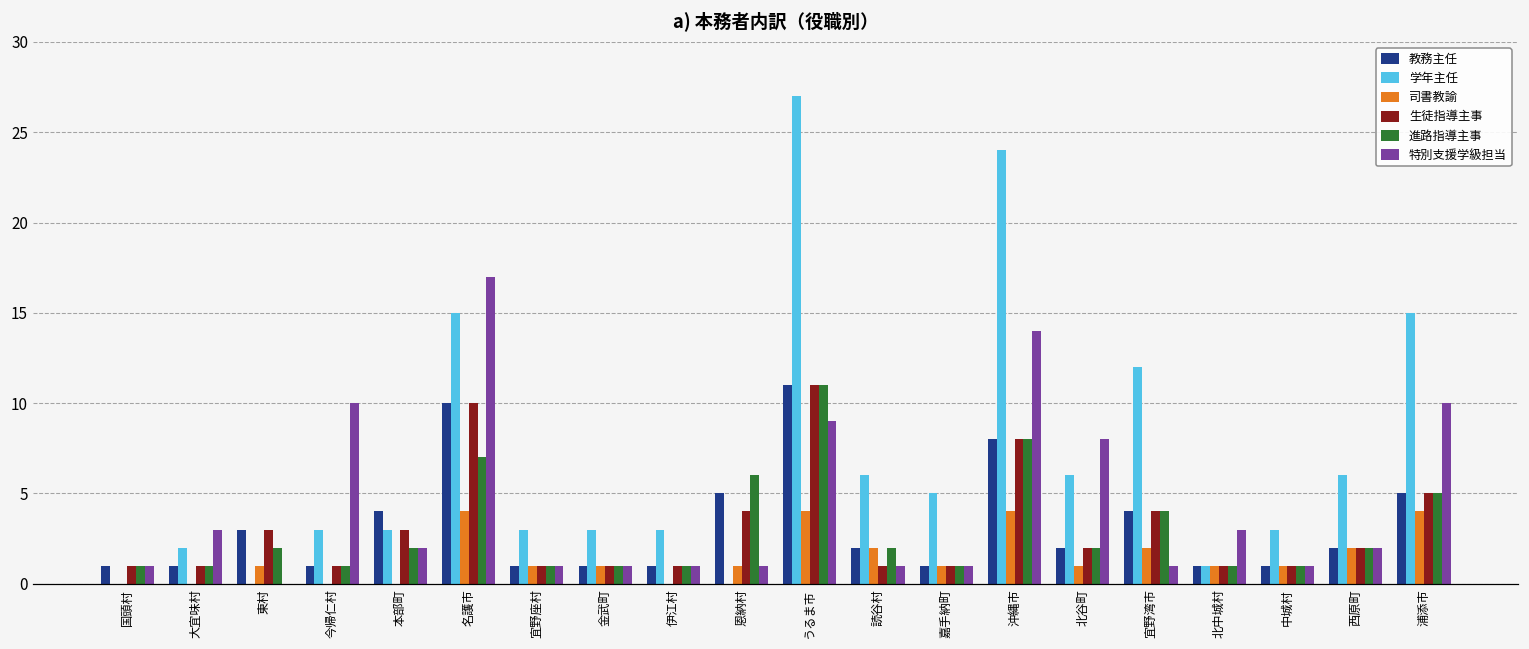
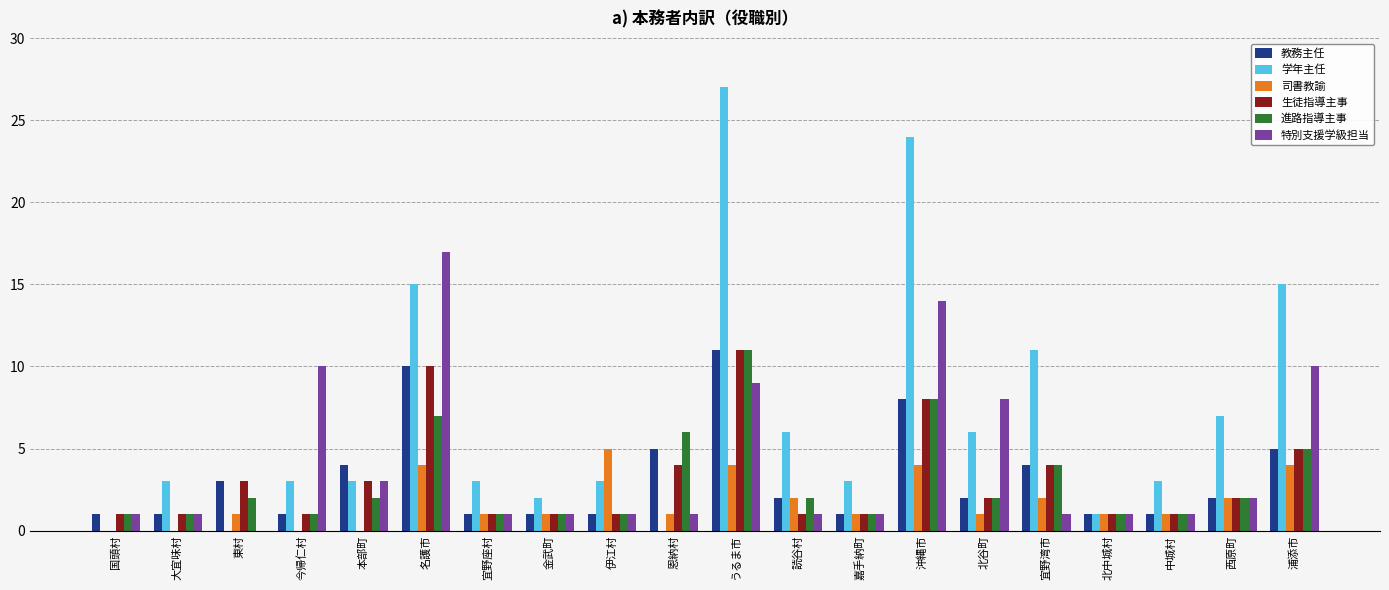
  {
    "教務主任": {
      "国頭村": 1,
      "大宜味村": 1,
      "東村": 3,
      "今帰仁村": 1,
      "本部町": 4,
      "名護市": 10,
      "宜野座村": 1,
      "金武町": 1,
      "伊江村": 1,
      "恩納村": 5,
      "うるま市": 11,
      "読谷村": 2,
      "嘉手納町": 1,
      "沖縄市": 8,
      "北谷町": 2,
      "宜野湾市": 4,
      "北中城村": 1,
      "中城村": 1,
      "西原町": 2,
      "浦添市": 5
    },
    "学年主任": {
      "国頭村": 0,
-     "大宜味村": 2,
+     "大宜味村": 3,
      "東村": 0,
      "今帰仁村": 3,
      "本部町": 3,
      "名護市": 15,
      "宜野座村": 3,
-     "金武町": 3,
+     "金武町": 2,
      "伊江村": 3,
      "恩納村": 0,
      "うるま市": 27,
      "読谷村": 6,
-     "嘉手納町": 5,
+     "嘉手納町": 3,
      "沖縄市": 24,
      "北谷町": 6,
-     "宜野湾市": 12,
+     "宜野湾市": 11,
      "北中城村": 1,
      "中城村": 3,
-     "西原町": 6,
+     "西原町": 7,
      "浦添市": 15
    },
    "司書教諭": {
      "国頭村": 0,
      "大宜味村": 0,
      "東村": 1,
      "今帰仁村": 0,
      "本部町": 0,
      "名護市": 4,
      "宜野座村": 1,
      "金武町": 1,
-     "伊江村": 0,
+     "伊江村": 5,
      "恩納村": 1,
      "うるま市": 4,
      "読谷村": 2,
      "嘉手納町": 1,
      "沖縄市": 4,
      "北谷町": 1,
      "宜野湾市": 2,
      "北中城村": 1,
      "中城村": 1,
      "西原町": 2,
      "浦添市": 4
    },
    "生徒指導主事": {
      "国頭村": 1,
      "大宜味村": 1,
      "東村": 3,
      "今帰仁村": 1,
      "本部町": 3,
      "名護市": 10,
      "宜野座村": 1,
      "金武町": 1,
      "伊江村": 1,
      "恩納村": 4,
      "うるま市": 11,
      "読谷村": 1,
      "嘉手納町": 1,
      "沖縄市": 8,
      "北谷町": 2,
      "宜野湾市": 4,
      "北中城村": 1,
      "中城村": 1,
      "西原町": 2,
      "浦添市": 5
    },
    "進路指導主事": {
      "国頭村": 1,
      "大宜味村": 1,
      "東村": 2,
      "今帰仁村": 1,
      "本部町": 2,
      "名護市": 7,
      "宜野座村": 1,
      "金武町": 1,
      "伊江村": 1,
      "恩納村": 6,
      "うるま市": 11,
      "読谷村": 2,
      "嘉手納町": 1,
      "沖縄市": 8,
      "北谷町": 2,
      "宜野湾市": 4,
      "北中城村": 1,
      "中城村": 1,
      "西原町": 2,
      "浦添市": 5
    },
    "特別支援学級担当": {
      "国頭村": 1,
-     "大宜味村": 3,
+     "大宜味村": 1,
      "東村": 0,
      "今帰仁村": 10,
-     "本部町": 2,
+     "本部町": 3,
      "名護市": 17,
      "宜野座村": 1,
      "金武町": 1,
      "伊江村": 1,
      "恩納村": 1,
      "うるま市": 9,
      "読谷村": 1,
      "嘉手納町": 1,
      "沖縄市": 14,
      "北谷町": 8,
      "宜野湾市": 1,
-     "北中城村": 3,
+     "北中城村": 1,
      "中城村": 1,
      "西原町": 2,
      "浦添市": 10
    }
  }
